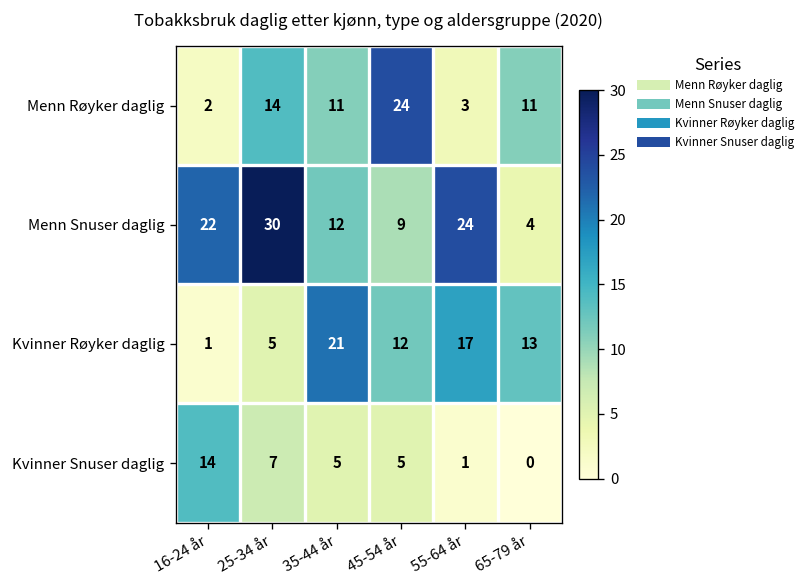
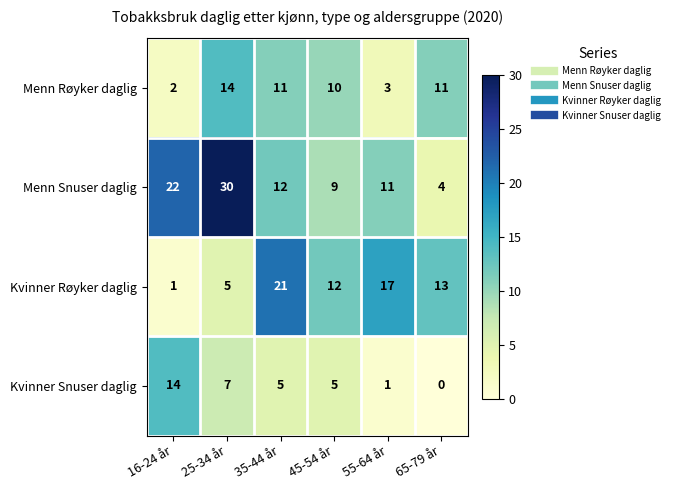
  {
    "Menn Røyker daglig": {
      "16-24 år": 2,
      "25-34 år": 14,
      "35-44 år": 11,
-     "45-54 år": 24,
+     "45-54 år": 10,
      "55-64 år": 3,
      "65-79 år": 11
    },
    "Menn Snuser daglig": {
      "16-24 år": 22,
      "25-34 år": 30,
      "35-44 år": 12,
      "45-54 år": 9,
-     "55-64 år": 24,
+     "55-64 år": 11,
      "65-79 år": 4
    },
    "Kvinner Røyker daglig": {
      "16-24 år": 1,
      "25-34 år": 5,
      "35-44 år": 21,
      "45-54 år": 12,
      "55-64 år": 17,
      "65-79 år": 13
    },
    "Kvinner Snuser daglig": {
      "16-24 år": 14,
      "25-34 år": 7,
      "35-44 år": 5,
      "45-54 år": 5,
      "55-64 år": 1,
      "65-79 år": 0
    }
  }
